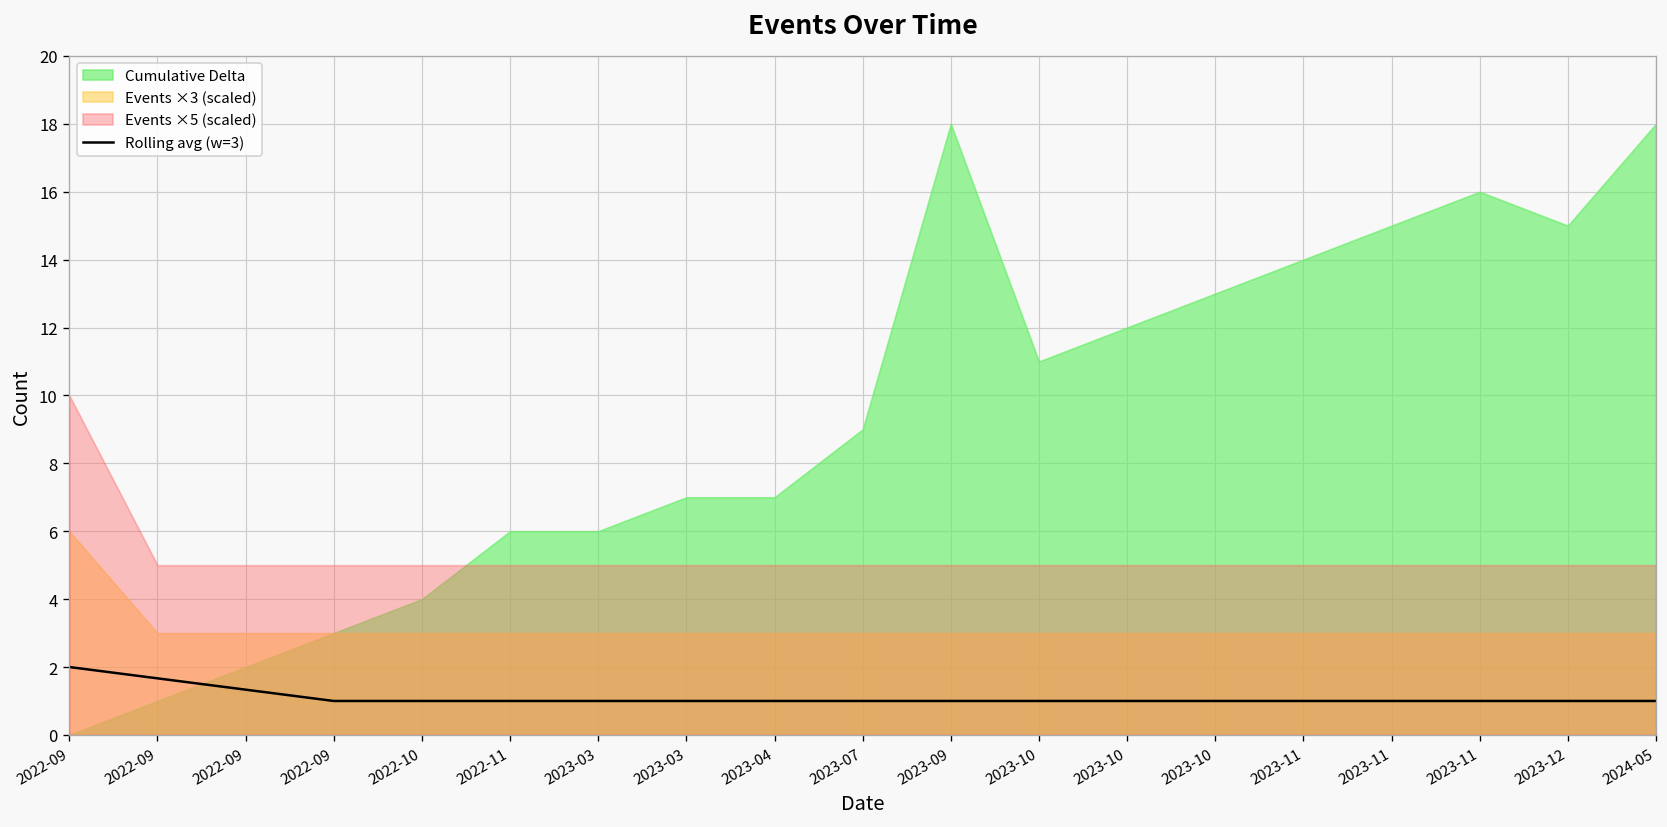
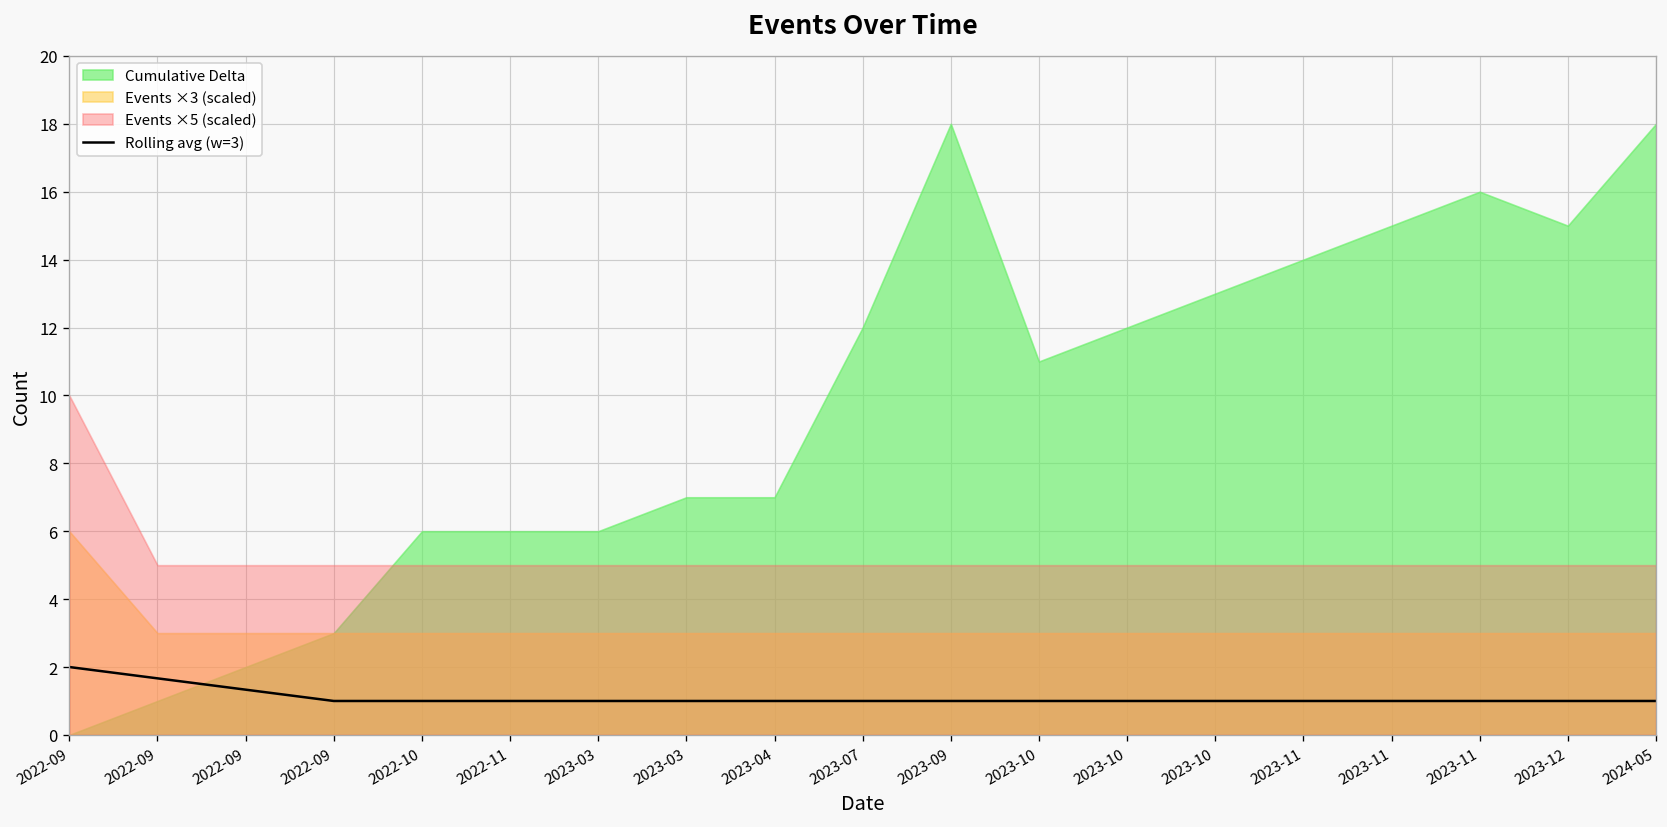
  {
    "Cumulative Delta": {
-     "2022-10": 4,
+     "2022-10": 6,
      "2022-11": 6,
      "2023-04": 7,
-     "2023-07": 9,
+     "2023-07": 12,
      "2023-09": 18,
      "2023-12": 15,
      "2024-05": 18
    },
    "Rolling avg (w=3)": {
      "2022-10": 1,
      "2022-11": 1,
      "2023-04": 1,
      "2023-07": 1,
      "2023-09": 1,
      "2023-12": 1,
      "2024-05": 1
    },
    "Events ×3 (scaled)": {
      "2022-10": 3,
      "2022-11": 3,
      "2023-04": 3,
      "2023-07": 3,
      "2023-09": 3,
      "2023-12": 3,
      "2024-05": 3
    },
    "Events ×5 (scaled)": {
      "2022-10": 5,
      "2022-11": 5,
      "2023-04": 5,
      "2023-07": 5,
      "2023-09": 5,
      "2023-12": 5,
      "2024-05": 5
    }
  }
